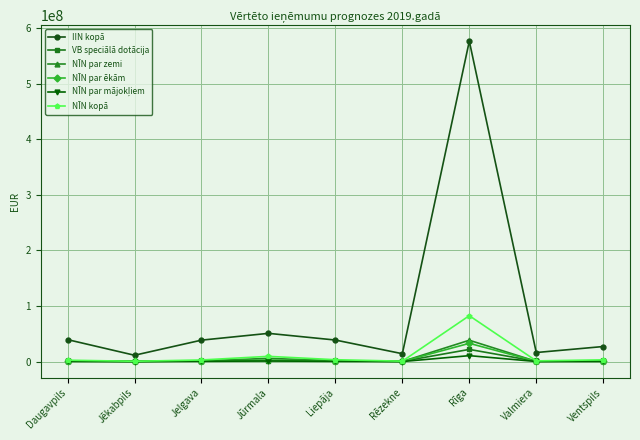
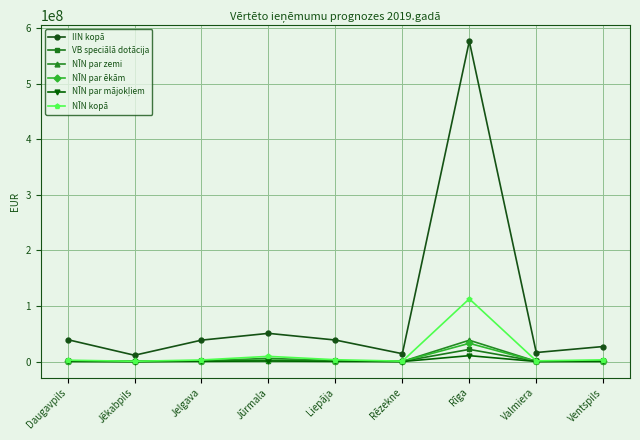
  {
    "NĪN kopā": {
-     "Rīga": 80000000
+     "Rīga": 110000000
    }
  }
